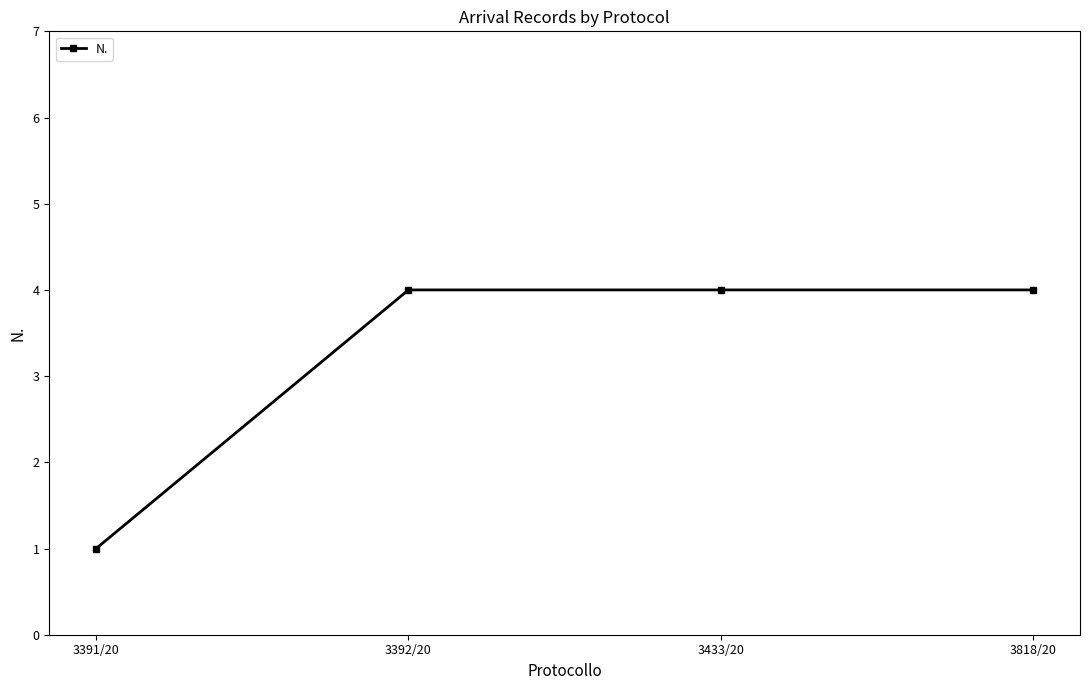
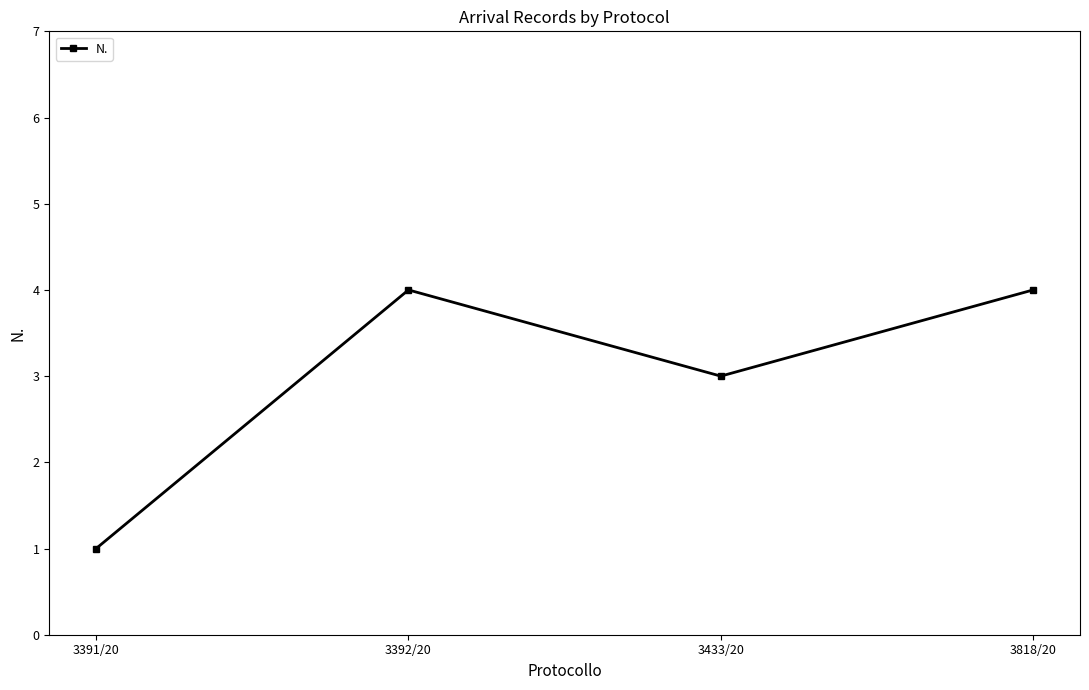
  {
    "3391/20": 1,
    "3392/20": 4,
-   "3433/20": 4,
+   "3433/20": 3,
    "3818/20": 4
  }
